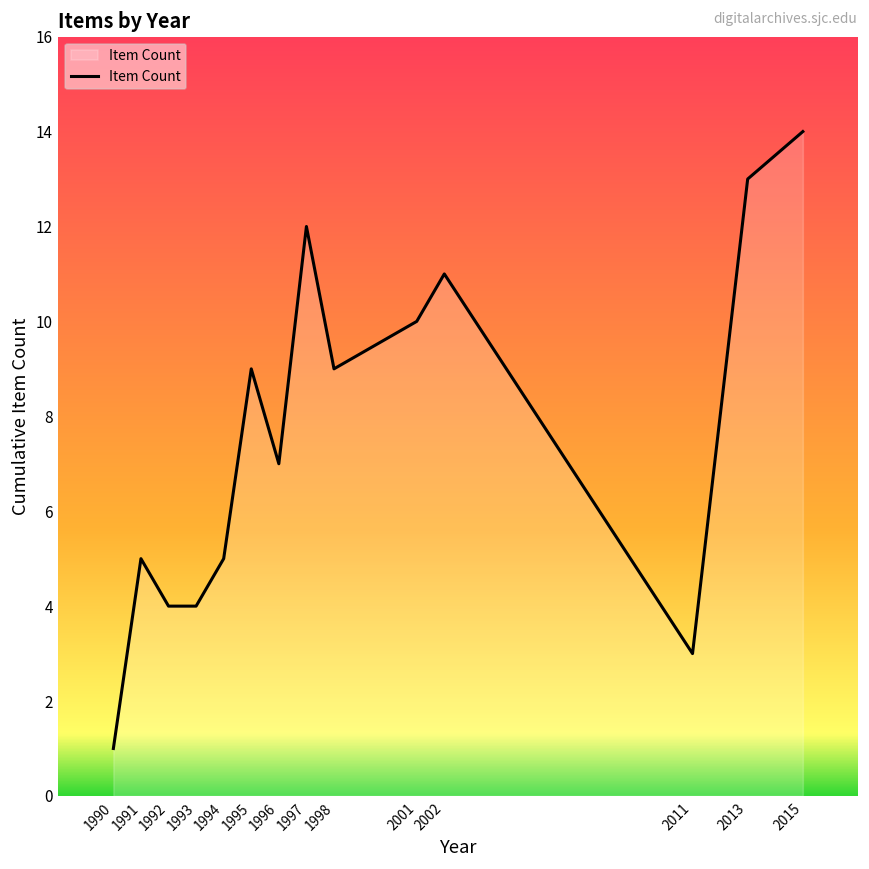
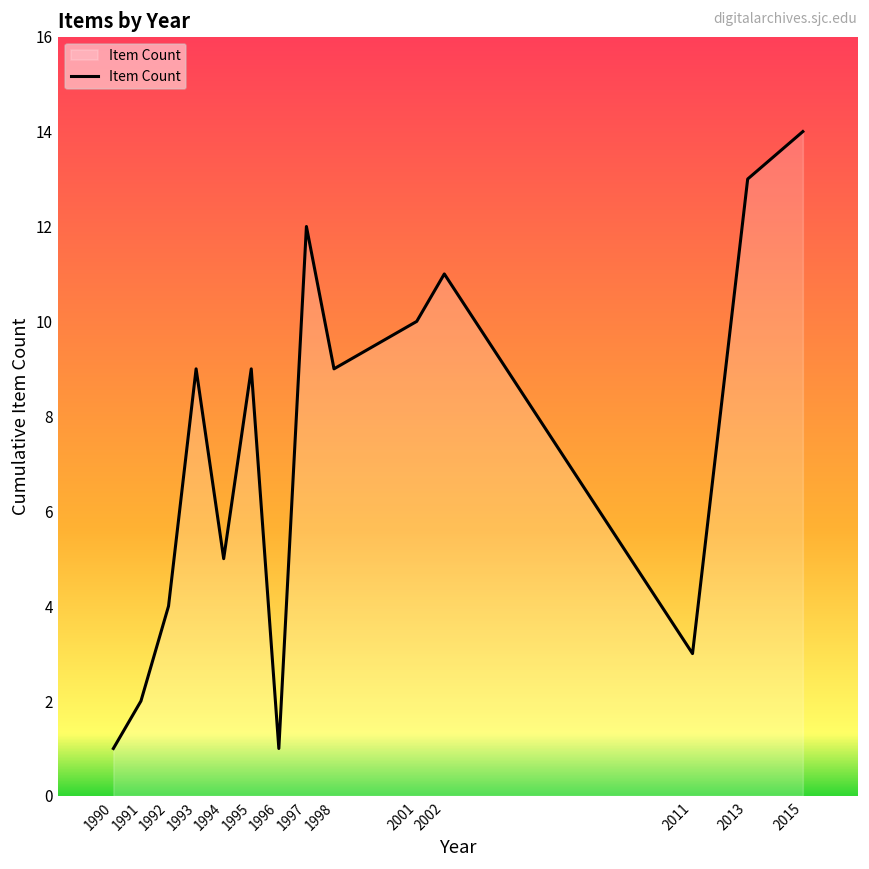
  {
    "1990": 1,
-   "1991": 5,
+   "1991": 2,
    "1992": 4,
-   "1993": 4,
+   "1993": 9,
    "1994": 5,
    "1995": 9,
-   "1996": 7,
+   "1996": 1,
    "1997": 12,
    "1998": 9,
    "2001": 10,
    "2002": 11,
    "2011": 3,
    "2013": 13,
    "2015": 14
  }
